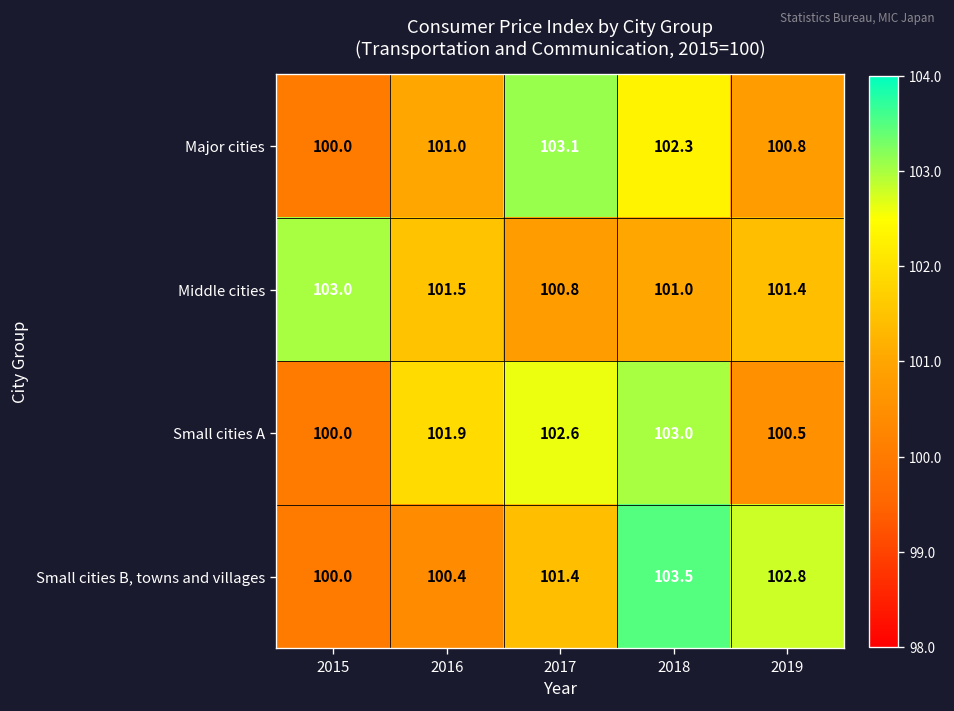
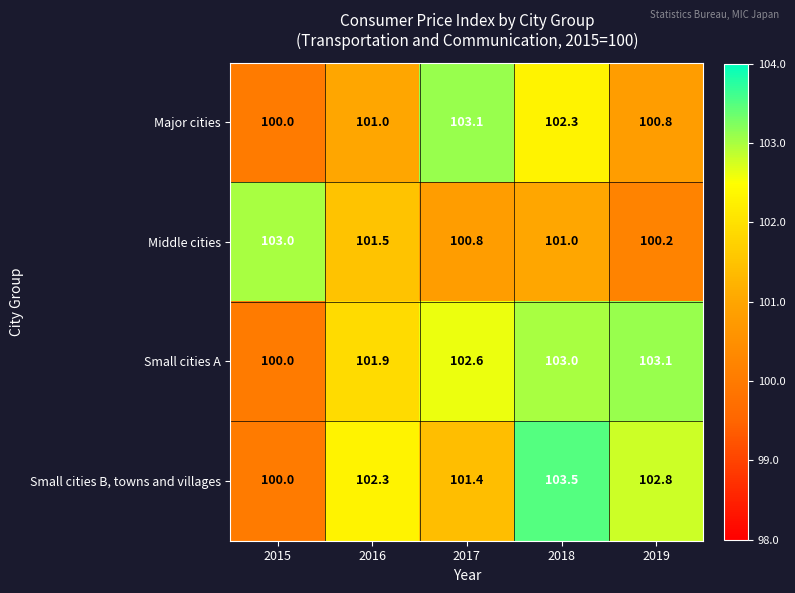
  {
    "Major cities": {
      "2015": 100.0,
      "2016": 101.0,
      "2017": 103.1,
      "2018": 102.3,
      "2019": 100.8
    },
    "Middle cities": {
      "2015": 103.0,
      "2016": 101.5,
      "2017": 100.8,
      "2018": 101.0,
-     "2019": 101.4
+     "2019": 100.2
    },
    "Small cities A": {
      "2015": 100.0,
      "2016": 101.9,
      "2017": 102.6,
      "2018": 103.0,
-     "2019": 100.5
+     "2019": 103.1
    },
    "Small cities B, towns and villages": {
      "2015": 100.0,
-     "2016": 100.4,
+     "2016": 102.3,
      "2017": 101.4,
      "2018": 103.5,
      "2019": 102.8
    }
  }
